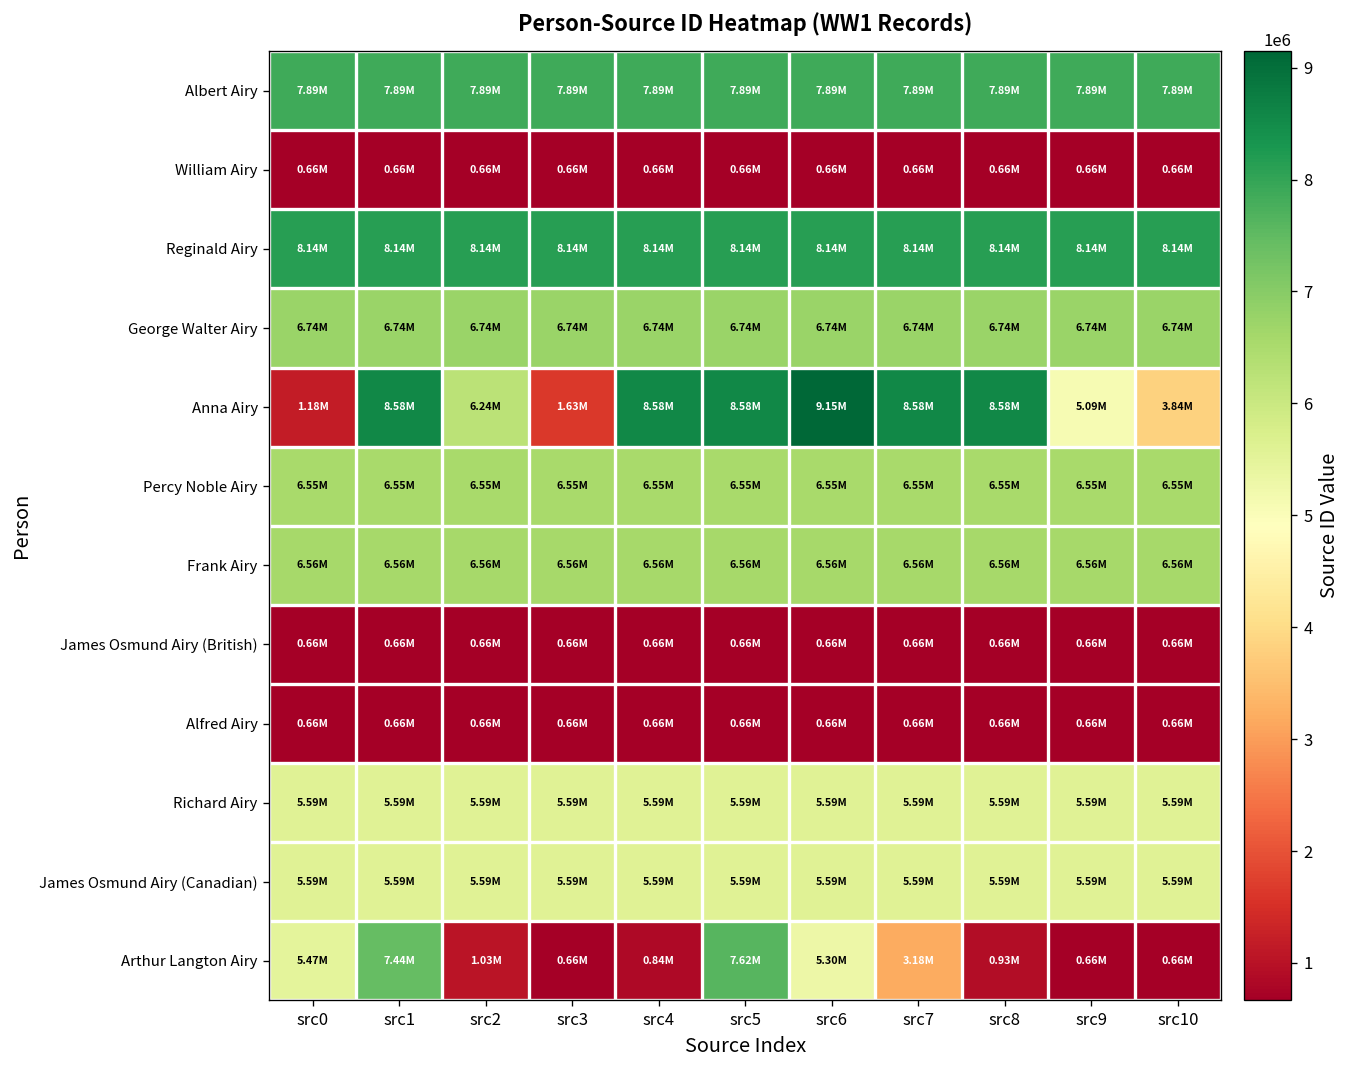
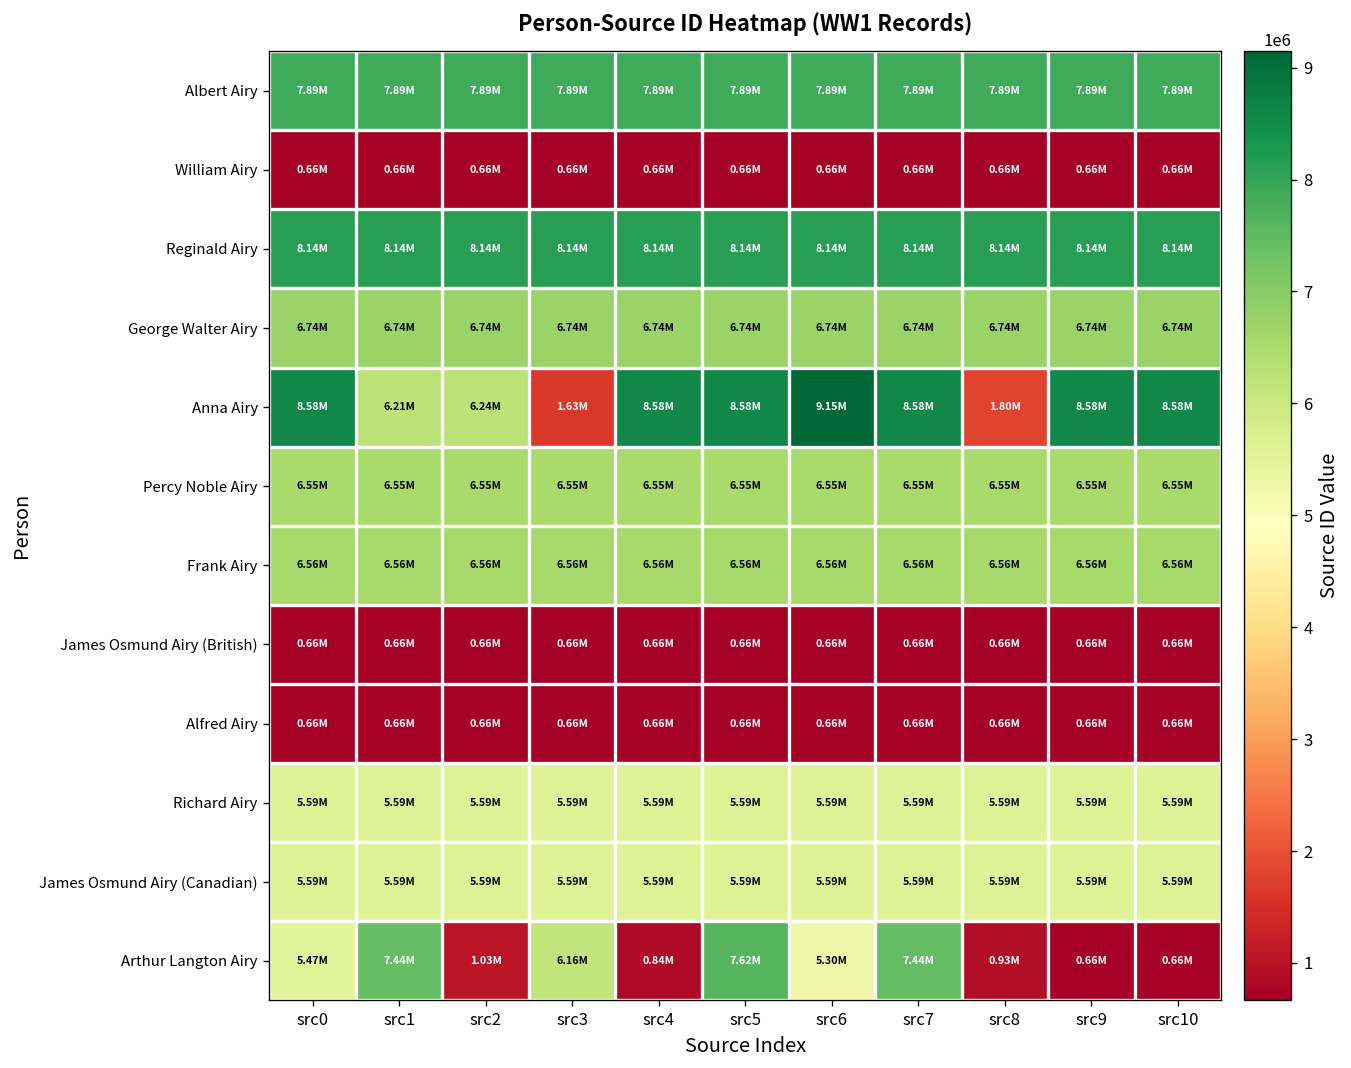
  {
    "Albert Airy": {
      "src0": "7.89M",
      "src1": "7.89M",
      "src2": "7.89M",
      "src3": "7.89M",
      "src4": "7.89M",
      "src5": "7.89M",
      "src6": "7.89M",
      "src7": "7.89M",
      "src8": "7.89M",
      "src9": "7.89M",
      "src10": "7.89M"
    },
    "William Airy": {
      "src0": "0.66M",
      "src1": "0.66M",
      "src2": "0.66M",
      "src3": "0.66M",
      "src4": "0.66M",
      "src5": "0.66M",
      "src6": "0.66M",
      "src7": "0.66M",
      "src8": "0.66M",
      "src9": "0.66M",
      "src10": "0.66M"
    },
    "Reginald Airy": {
      "src0": "8.14M",
      "src1": "8.14M",
      "src2": "8.14M",
      "src3": "8.14M",
      "src4": "8.14M",
      "src5": "8.14M",
      "src6": "8.14M",
      "src7": "8.14M",
      "src8": "8.14M",
      "src9": "8.14M",
      "src10": "8.14M"
    },
    "George Walter Airy": {
      "src0": "6.74M",
      "src1": "6.74M",
      "src2": "6.74M",
      "src3": "6.74M",
      "src4": "6.74M",
      "src5": "6.74M",
      "src6": "6.74M",
      "src7": "6.74M",
      "src8": "6.74M",
      "src9": "6.74M",
      "src10": "6.74M"
    },
    "Anna Airy": {
-     "src0": "1.18M",
-     "src1": "8.58M",
+     "src0": "8.58M",
+     "src1": "6.21M",
      "src2": "6.24M",
      "src3": "1.63M",
      "src4": "8.58M",
      "src5": "8.58M",
      "src6": "9.15M",
      "src7": "8.58M",
-     "src8": "8.58M",
-     "src9": "5.09M",
-     "src10": "3.84M"
+     "src8": "1.80M",
+     "src9": "8.58M",
+     "src10": "8.58M"
    },
    "Percy Noble Airy": {
      "src0": "6.55M",
      "src1": "6.55M",
      "src2": "6.55M",
      "src3": "6.55M",
      "src4": "6.55M",
      "src5": "6.55M",
      "src6": "6.55M",
      "src7": "6.55M",
      "src8": "6.55M",
      "src9": "6.55M",
      "src10": "6.55M"
    },
    "Frank Airy": {
      "src0": "6.56M",
      "src1": "6.56M",
      "src2": "6.56M",
      "src3": "6.56M",
      "src4": "6.56M",
      "src5": "6.56M",
      "src6": "6.56M",
      "src7": "6.56M",
      "src8": "6.56M",
      "src9": "6.56M",
      "src10": "6.56M"
    },
    "James Osmund Airy (British)": {
      "src0": "0.66M",
      "src1": "0.66M",
      "src2": "0.66M",
      "src3": "0.66M",
      "src4": "0.66M",
      "src5": "0.66M",
      "src6": "0.66M",
      "src7": "0.66M",
      "src8": "0.66M",
      "src9": "0.66M",
      "src10": "0.66M"
    },
    "Alfred Airy": {
      "src0": "0.66M",
      "src1": "0.66M",
      "src2": "0.66M",
      "src3": "0.66M",
      "src4": "0.66M",
      "src5": "0.66M",
      "src6": "0.66M",
      "src7": "0.66M",
      "src8": "0.66M",
      "src9": "0.66M",
      "src10": "0.66M"
    },
    "Richard Airy": {
      "src0": "5.59M",
      "src1": "5.59M",
      "src2": "5.59M",
      "src3": "5.59M",
      "src4": "5.59M",
      "src5": "5.59M",
      "src6": "5.59M",
      "src7": "5.59M",
      "src8": "5.59M",
      "src9": "5.59M",
      "src10": "5.59M"
    },
    "James Osmund Airy (Canadian)": {
      "src0": "5.59M",
      "src1": "5.59M",
      "src2": "5.59M",
      "src3": "5.59M",
      "src4": "5.59M",
      "src5": "5.59M",
      "src6": "5.59M",
      "src7": "5.59M",
      "src8": "5.59M",
      "src9": "5.59M",
      "src10": "5.59M"
    },
    "Arthur Langton Airy": {
      "src0": "5.47M",
      "src1": "7.44M",
      "src2": "1.03M",
-     "src3": "0.66M",
+     "src3": "6.16M",
      "src4": "0.84M",
      "src5": "7.62M",
      "src6": "5.30M",
-     "src7": "3.18M",
+     "src7": "7.44M",
      "src8": "0.93M",
      "src9": "0.66M",
      "src10": "0.66M"
    }
  }
